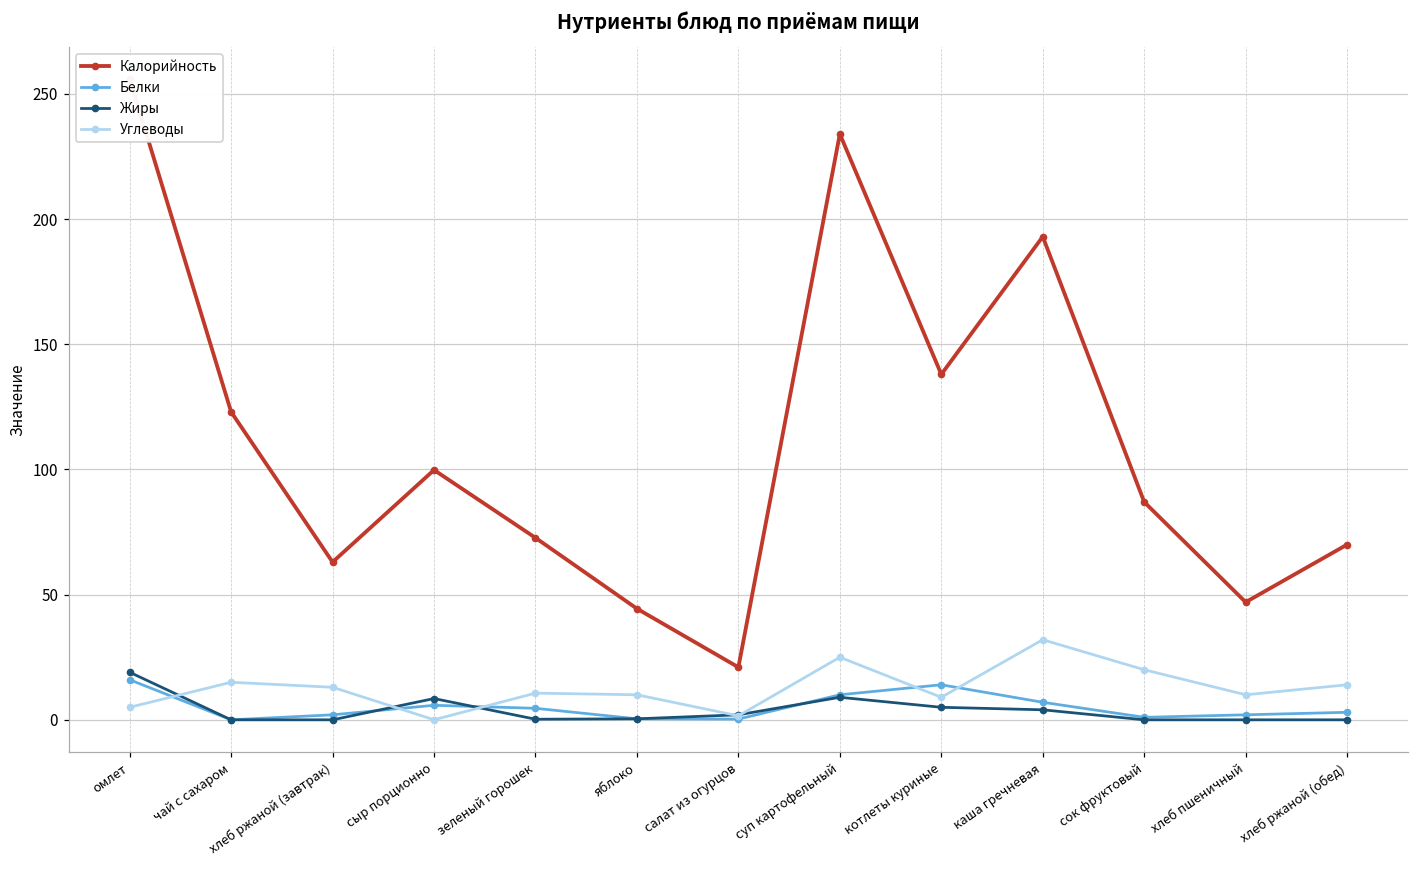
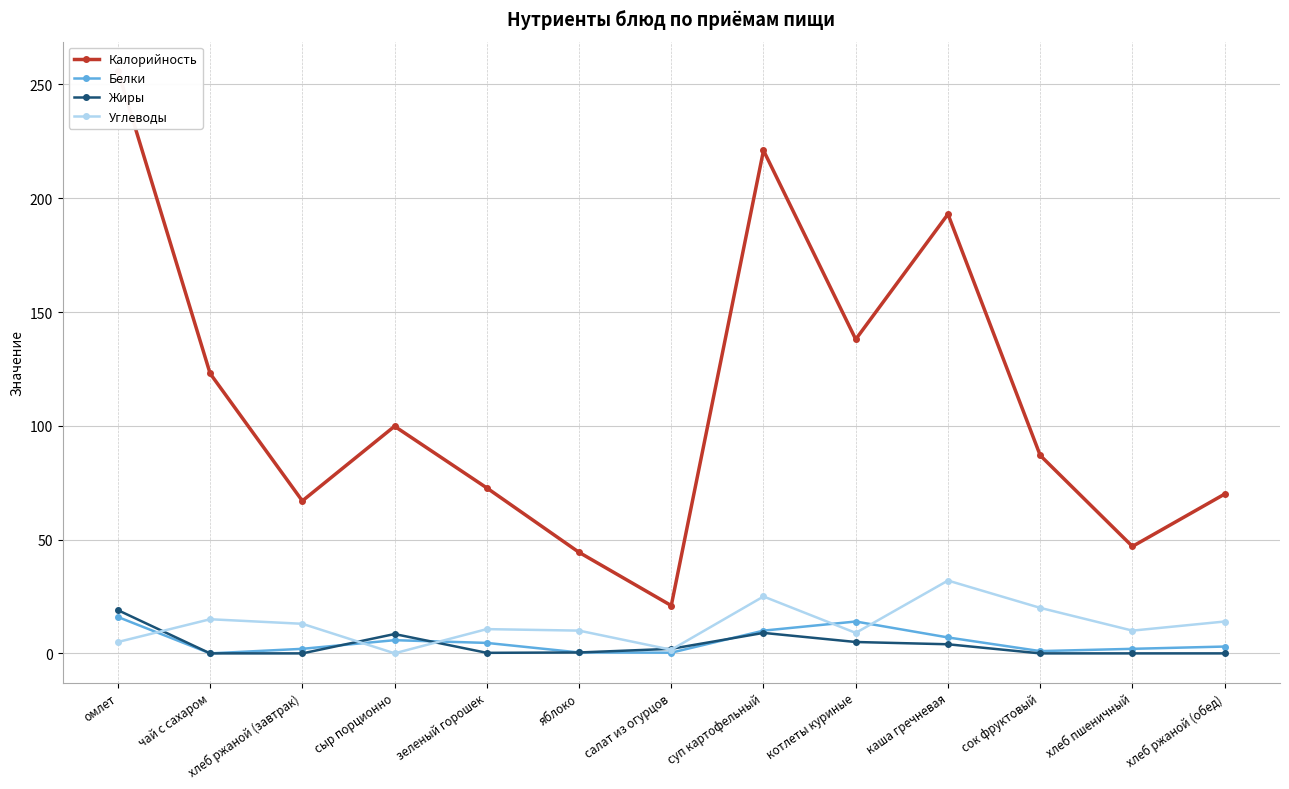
  {
    "Калорийность": {
      "чай с сахаром": 123,
-     "хлеб ржаной (завтрак)": 63,
+     "хлеб ржаной (завтрак)": 67,
      "сыр порционно": 100,
      "зеленый горошек": 73,
      "яблоко": 44,
      "салат из огурцов": 21,
-     "суп картофельный": 234,
+     "суп картофельный": 221,
      "котлеты куриные": 138,
      "каша гречневая": 193,
      "сок фруктовый": 87,
      "хлеб пшеничный": 47,
      "хлеб ржаной (обед)": 70
    },
    "Белки": {
      "омлет": 16,
      "хлеб ржаной (завтрак)": 2,
      "сыр порционно": 6,
      "зеленый горошек": 5,
      "салат из огурцов": 0,
      "котлеты куриные": 14,
      "каша гречневая": 7,
      "хлеб пшеничный": 2,
      "хлеб ржаной (обед)": 3
    },
    "Жиры": {
      "омлет": 19,
      "хлеб ржаной (завтрак)": 0,
      "сыр порционно": 9,
      "зеленый горошек": 0,
      "котлеты куриные": 5,
      "каша гречневая": 4,
      "хлеб пшеничный": 0,
      "хлеб ржаной (обед)": 0
    },
    "Углеводы": {
      "омлет": 5,
      "чай с сахаром": 15,
      "хлеб ржаной (завтрак)": 13,
      "сыр порционно": 0,
      "зеленый горошек": 11,
      "яблоко": 10,
      "суп картофельный": 25,
      "котлеты куриные": 9,
      "каша гречневая": 32,
      "сок фруктовый": 20,
      "хлеб пшеничный": 10,
      "хлеб ржаной (обед)": 14
    }
  }
